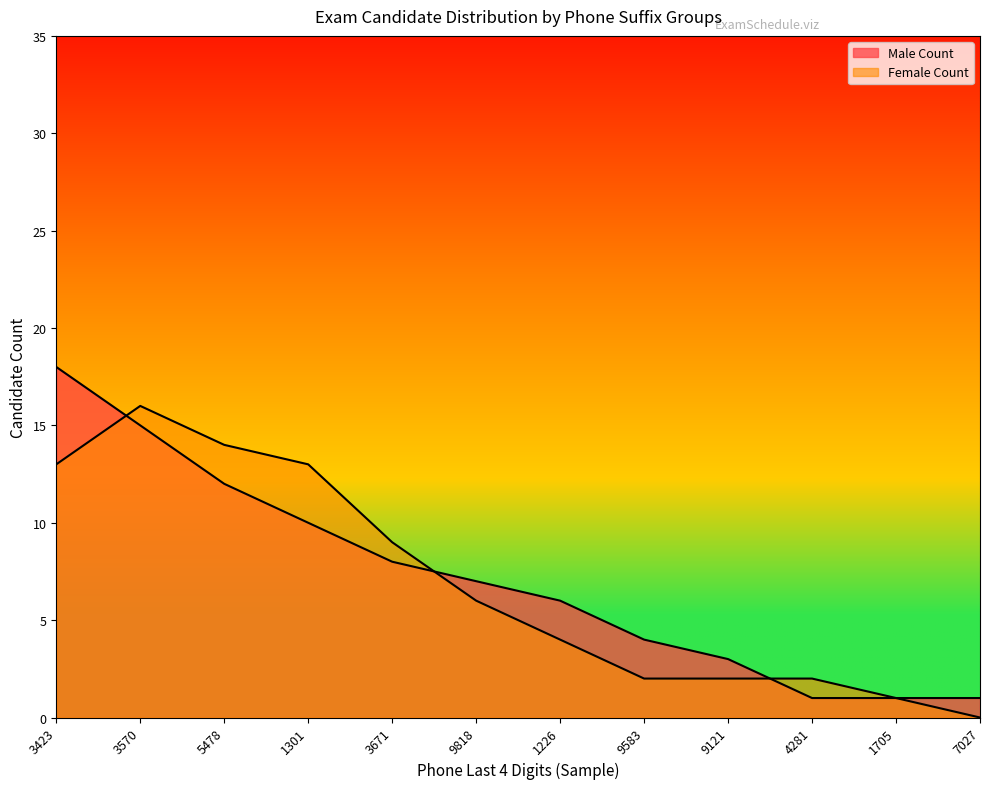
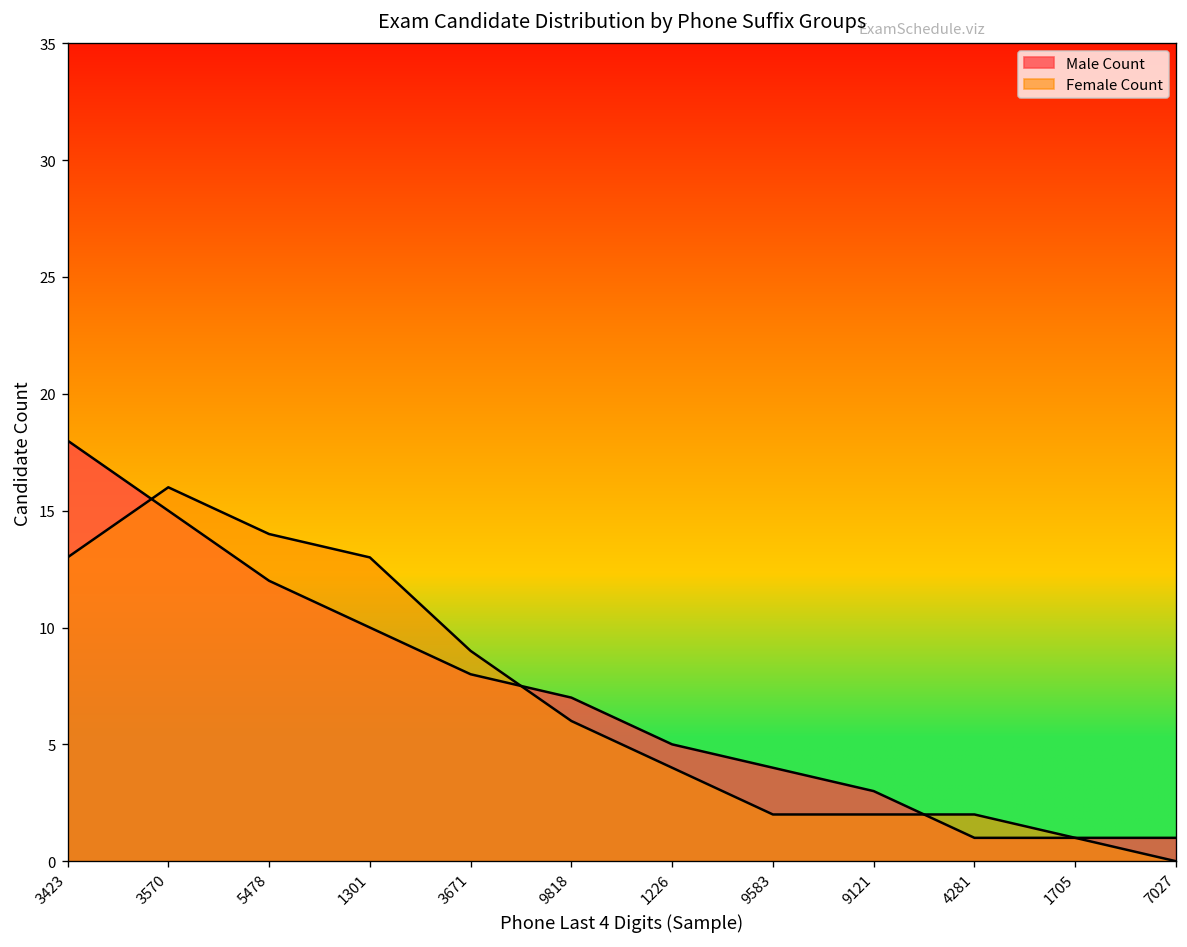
  {
    "Male Count": {
      "3423": 18,
      "3570": 15,
      "5478": 12,
      "1301": 10,
      "3671": 8,
      "9818": 7,
-     "1226": 6,
+     "1226": 5,
      "9583": 4,
      "9121": 3,
      "4281": 1,
      "7027": 1
    },
    "Female Count": {
      "3423": 13,
      "3570": 16,
      "5478": 14,
      "1301": 13,
      "3671": 9,
      "9818": 6,
      "1226": 4,
      "9583": 2,
      "9121": 2,
      "4281": 2,
      "7027": 0
    }
  }
